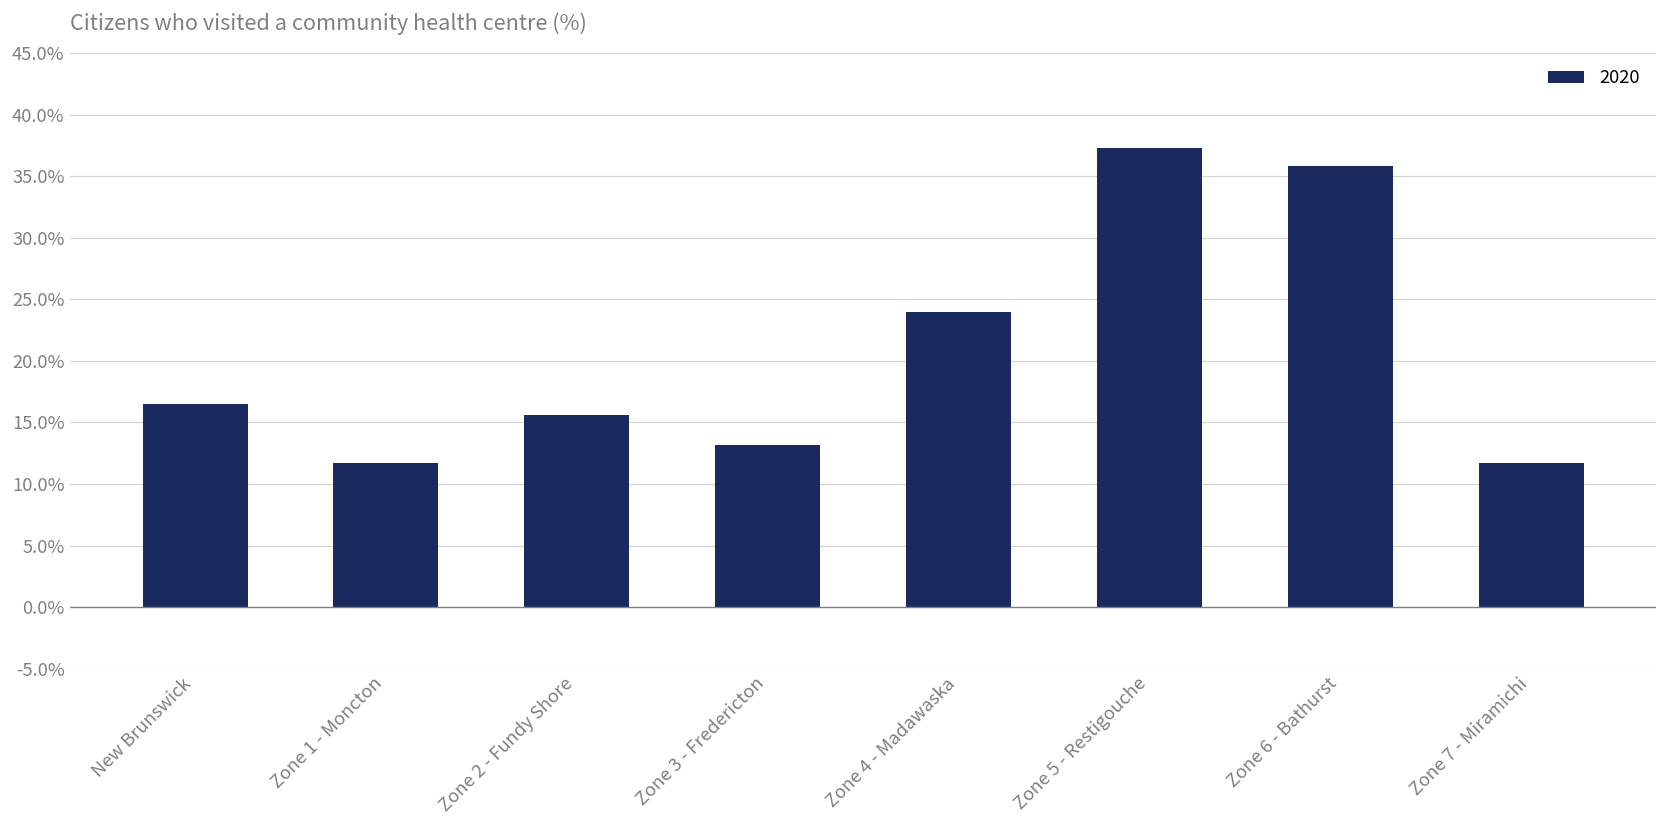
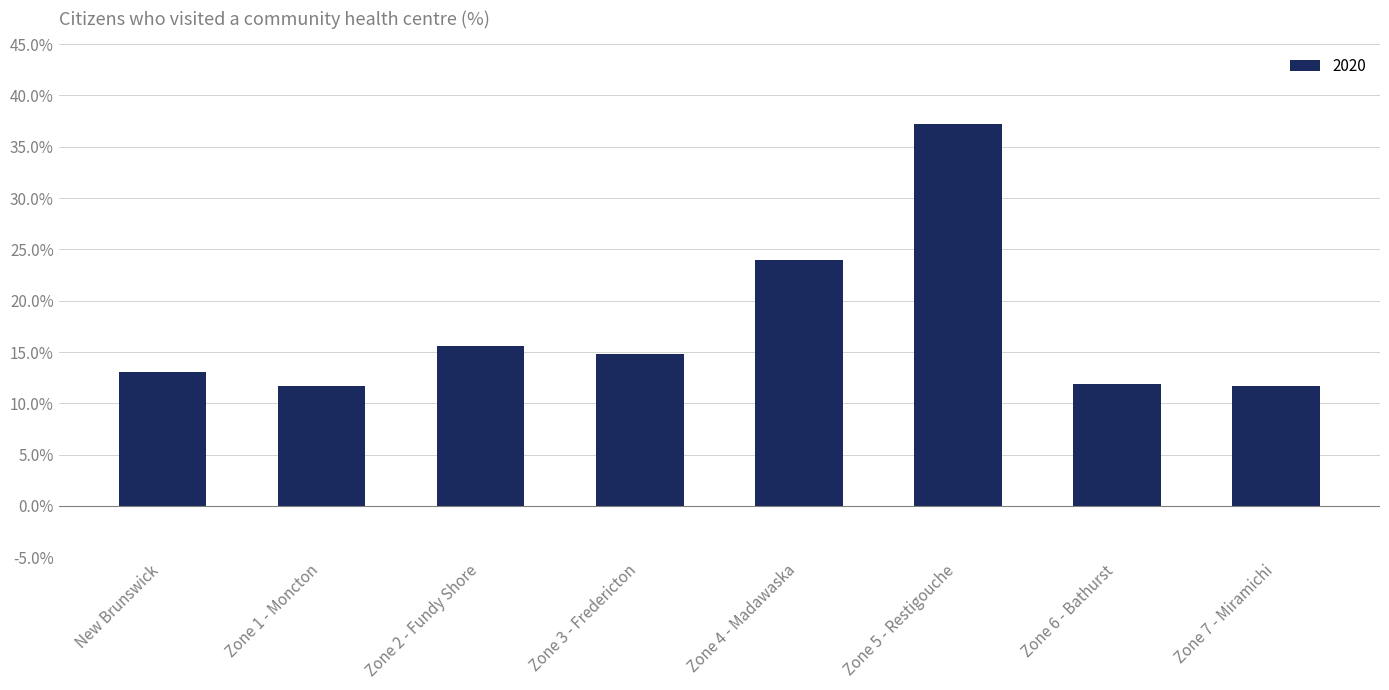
  {
-   "New Brunswick": "16.5%",
+   "New Brunswick": "13.1%",
    "Zone 1 - Moncton": "11.7%",
    "Zone 2 - Fundy Shore": "15.6%",
-   "Zone 3 - Fredericton": "13.2%",
+   "Zone 3 - Fredericton": "14.8%",
    "Zone 4 - Madawaska": "24.0%",
    "Zone 5 - Restigouche": "37.3%",
-   "Zone 6 - Bathurst": "35.8%",
+   "Zone 6 - Bathurst": "11.9%",
    "Zone 7 - Miramichi": "11.7%"
  }
